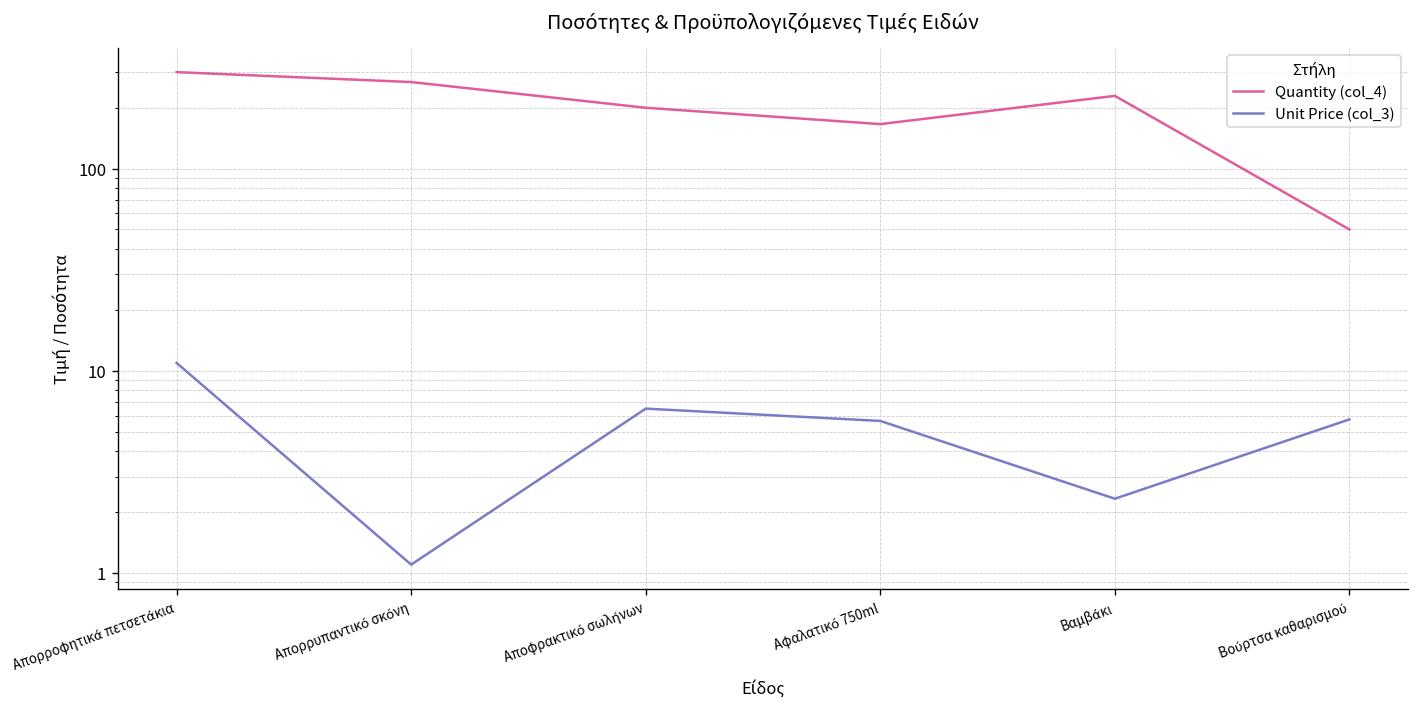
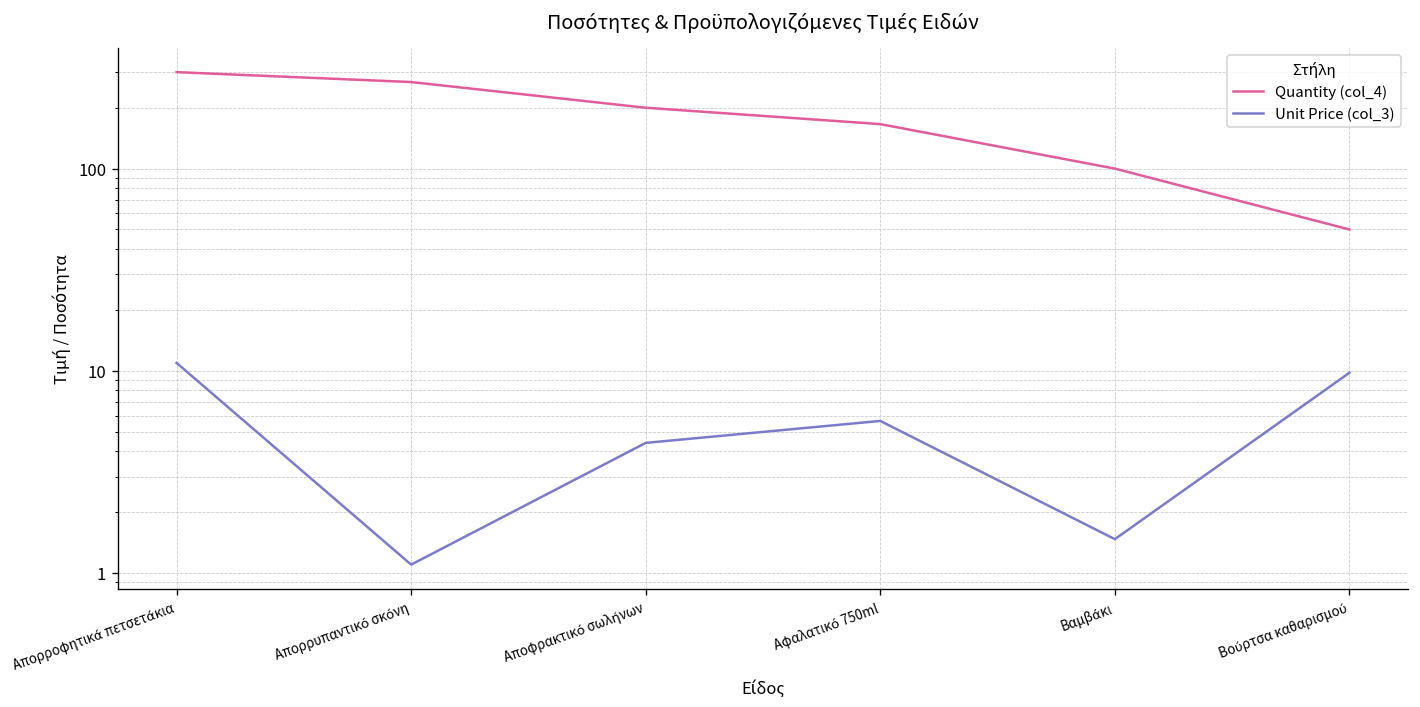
  {
    "Quantity (col_4)": {
      "Απορροφητικά πετσετάκια": 300,
      "Απορρυπαντικό σκόνη": 270,
      "Αποφρακτικό σωλήνων": 200,
      "Αφαλατικό 750ml": 170,
-     "Βαμβάκι": 230,
+     "Βαμβάκι": 100,
      "Βούρτσα καθαρισμού": 50
    },
    "Unit Price (col_3)": {
      "Απορροφητικά πετσετάκια": 11,
      "Απορρυπαντικό σκόνη": 1.1,
-     "Αποφρακτικό σωλήνων": 6.5,
+     "Αποφρακτικό σωλήνων": 4.4,
      "Αφαλατικό 750ml": 5.7,
-     "Βαμβάκι": 2.3,
-     "Βούρτσα καθαρισμού": 5.8
+     "Βαμβάκι": 1.5,
+     "Βούρτσα καθαρισμού": 10
    }
  }
